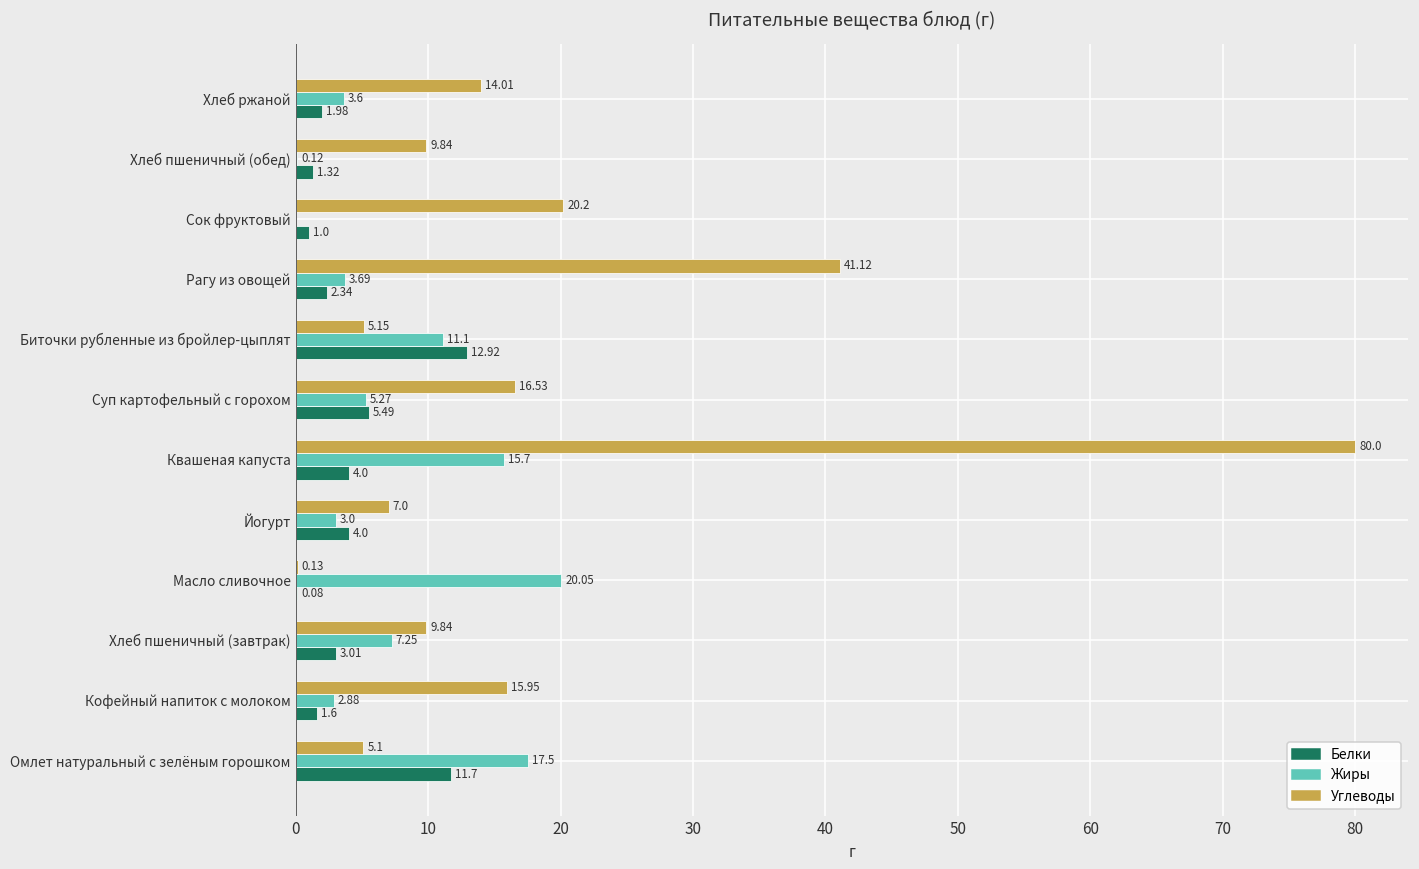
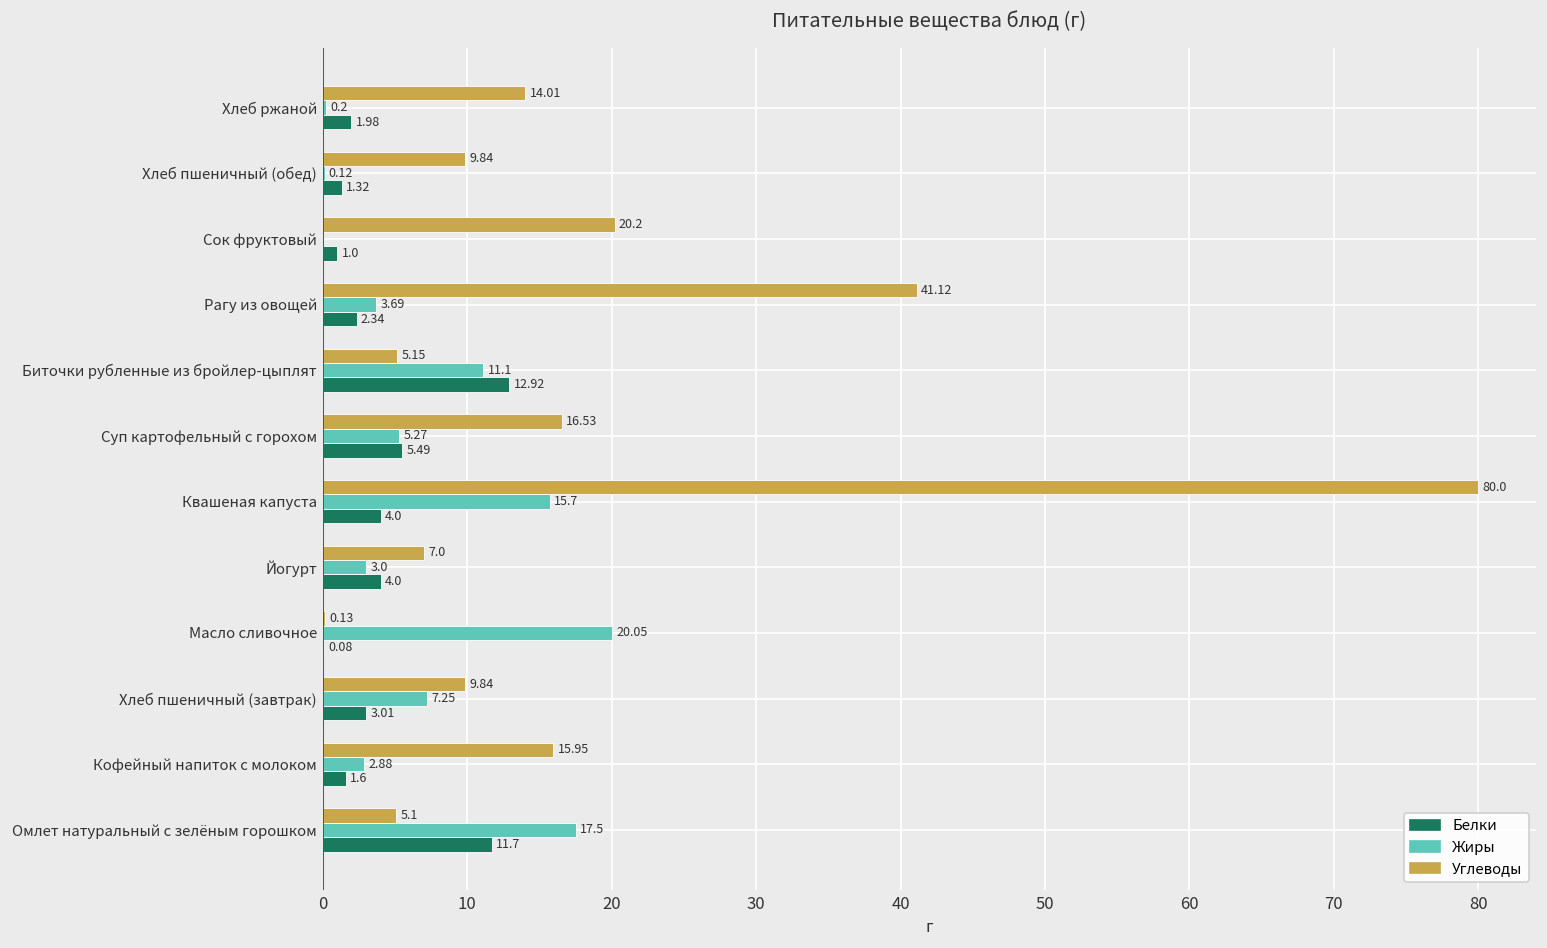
  {
    "Белки": {
      "Хлеб ржаной": 1.98,
      "Хлеб пшеничный (обед)": 1.32,
      "Сок фруктовый": 1.0,
      "Рагу из овощей": 2.34,
      "Биточки рубленные из бройлер-цыплят": 12.92,
      "Суп картофельный с горохом": 5.49,
      "Квашеная капуста": 4.0,
      "Йогурт": 4.0,
      "Масло сливочное": 0.08,
      "Хлеб пшеничный (завтрак)": 3.01,
      "Кофейный напиток с молоком": 1.6,
      "Омлет натуральный с зелёным горошком": 11.7
    },
    "Жиры": {
-     "Хлеб ржаной": 3.6,
+     "Хлеб ржаной": 0.2,
      "Хлеб пшеничный (обед)": 0.12,
      "Рагу из овощей": 3.69,
      "Биточки рубленные из бройлер-цыплят": 11.1,
      "Суп картофельный с горохом": 5.27,
      "Квашеная капуста": 15.7,
      "Йогурт": 3.0,
      "Масло сливочное": 20.05,
      "Хлеб пшеничный (завтрак)": 7.25,
      "Кофейный напиток с молоком": 2.88,
      "Омлет натуральный с зелёным горошком": 17.5
    },
    "Углеводы": {
      "Хлеб ржаной": 14.01,
      "Хлеб пшеничный (обед)": 9.84,
      "Сок фруктовый": 20.2,
      "Рагу из овощей": 41.12,
      "Биточки рубленные из бройлер-цыплят": 5.15,
      "Суп картофельный с горохом": 16.53,
      "Квашеная капуста": 80.0,
      "Йогурт": 7.0,
      "Масло сливочное": 0.13,
      "Хлеб пшеничный (завтрак)": 9.84,
      "Кофейный напиток с молоком": 15.95,
      "Омлет натуральный с зелёным горошком": 5.1
    }
  }
